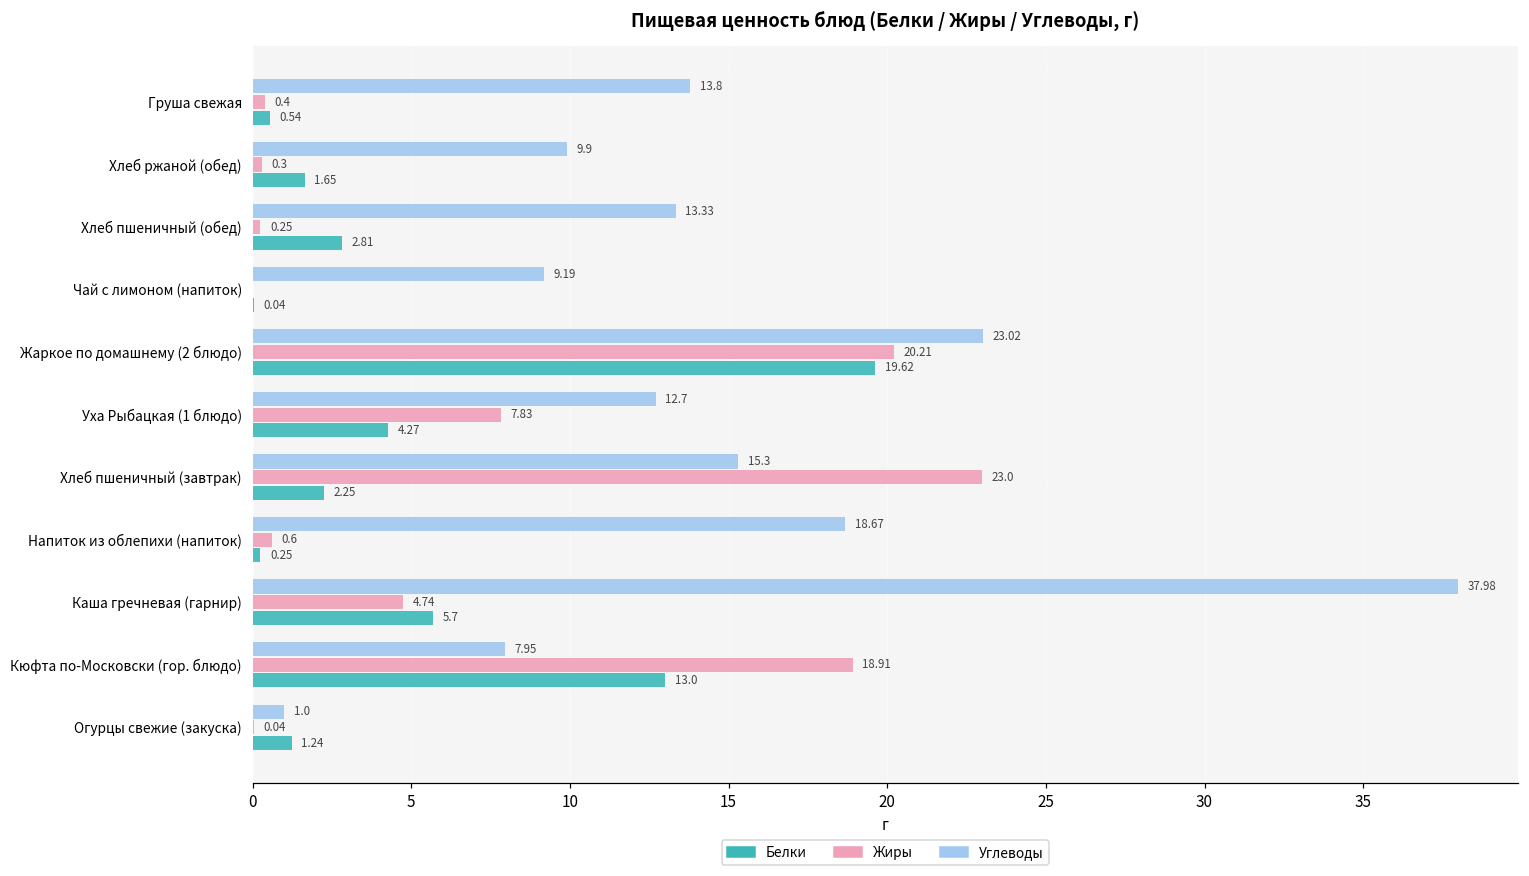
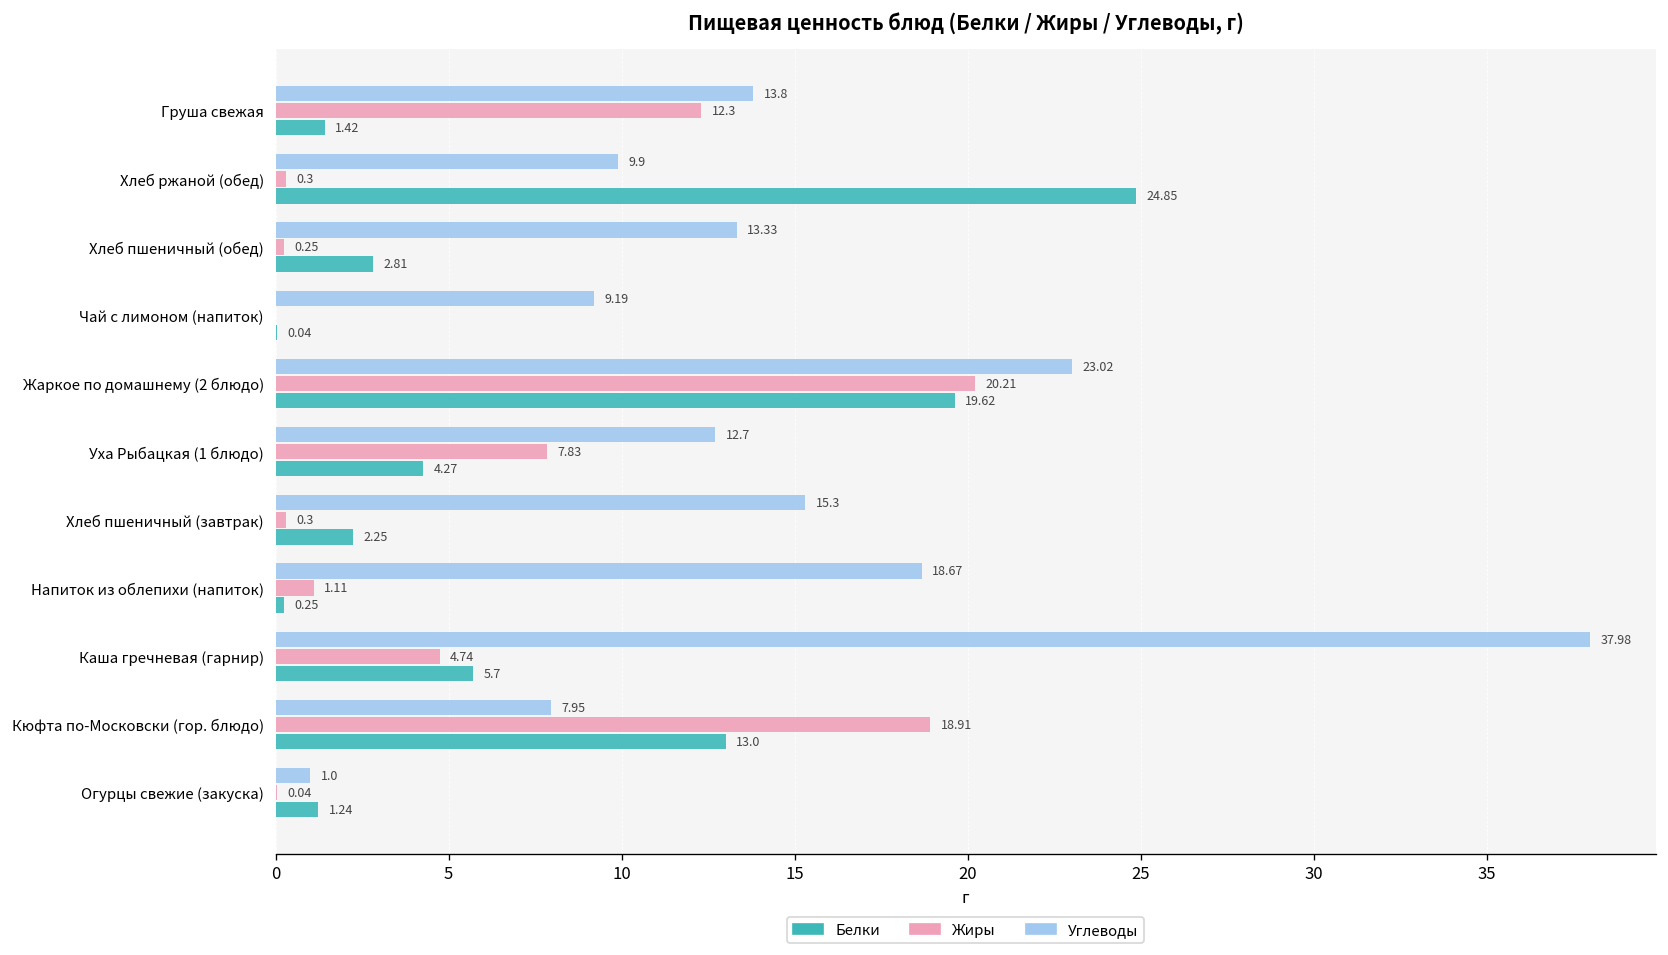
  {
    "Белки": {
-     "Груша свежая": 0.54,
-     "Хлеб ржаной (обед)": 1.65,
+     "Груша свежая": 1.42,
+     "Хлеб ржаной (обед)": 24.85,
      "Хлеб пшеничный (обед)": 2.81,
      "Чай с лимоном (напиток)": 0.04,
      "Жаркое по домашнему (2 блюдо)": 19.62,
      "Уха Рыбацкая (1 блюдо)": 4.27,
      "Хлеб пшеничный (завтрак)": 2.25,
      "Напиток из облепихи (напиток)": 0.25,
      "Каша гречневая (гарнир)": 5.7,
      "Кюфта по-Московски (гор. блюдо)": 13.0,
      "Огурцы свежие (закуска)": 1.24
    },
    "Жиры": {
-     "Груша свежая": 0.4,
+     "Груша свежая": 12.3,
      "Хлеб ржаной (обед)": 0.3,
      "Хлеб пшеничный (обед)": 0.25,
      "Жаркое по домашнему (2 блюдо)": 20.21,
      "Уха Рыбацкая (1 блюдо)": 7.83,
-     "Хлеб пшеничный (завтрак)": 23.0,
-     "Напиток из облепихи (напиток)": 0.6,
+     "Хлеб пшеничный (завтрак)": 0.3,
+     "Напиток из облепихи (напиток)": 1.11,
      "Каша гречневая (гарнир)": 4.74,
      "Кюфта по-Московски (гор. блюдо)": 18.91,
      "Огурцы свежие (закуска)": 0.04
    },
    "Углеводы": {
      "Груша свежая": 13.8,
      "Хлеб ржаной (обед)": 9.9,
      "Хлеб пшеничный (обед)": 13.33,
      "Чай с лимоном (напиток)": 9.19,
      "Жаркое по домашнему (2 блюдо)": 23.02,
      "Уха Рыбацкая (1 блюдо)": 12.7,
      "Хлеб пшеничный (завтрак)": 15.3,
      "Напиток из облепихи (напиток)": 18.67,
      "Каша гречневая (гарнир)": 37.98,
      "Кюфта по-Московски (гор. блюдо)": 7.95,
      "Огурцы свежие (закуска)": 1.0
    }
  }
